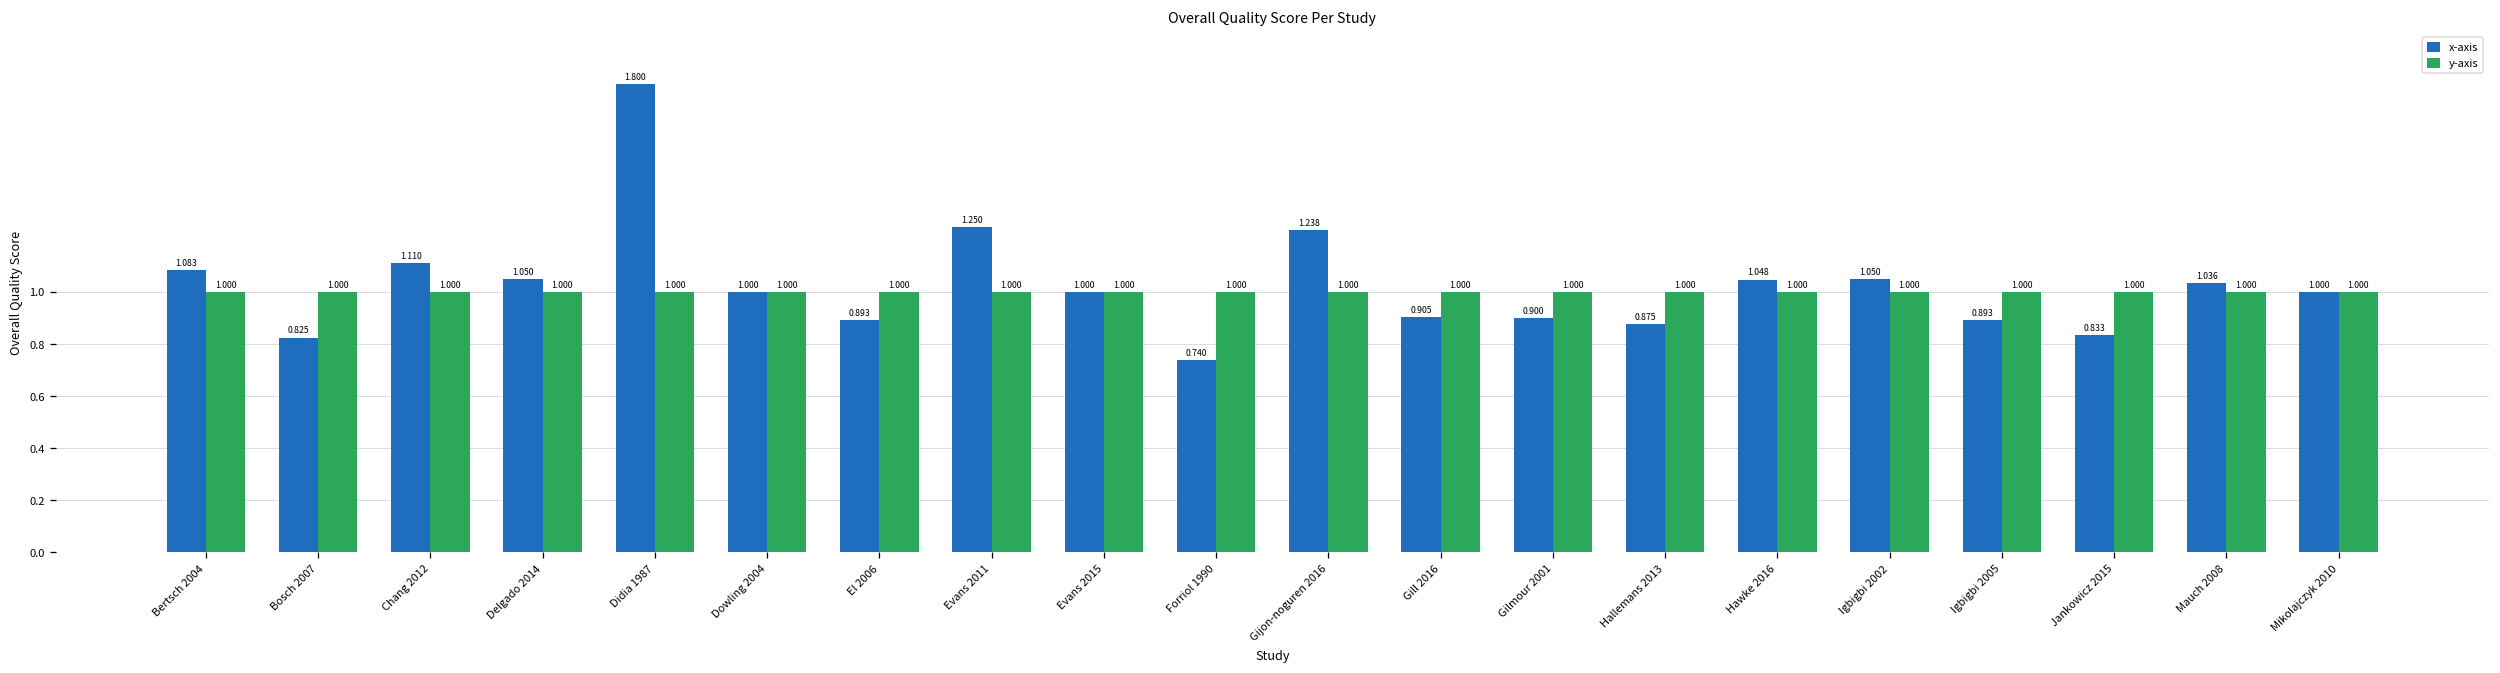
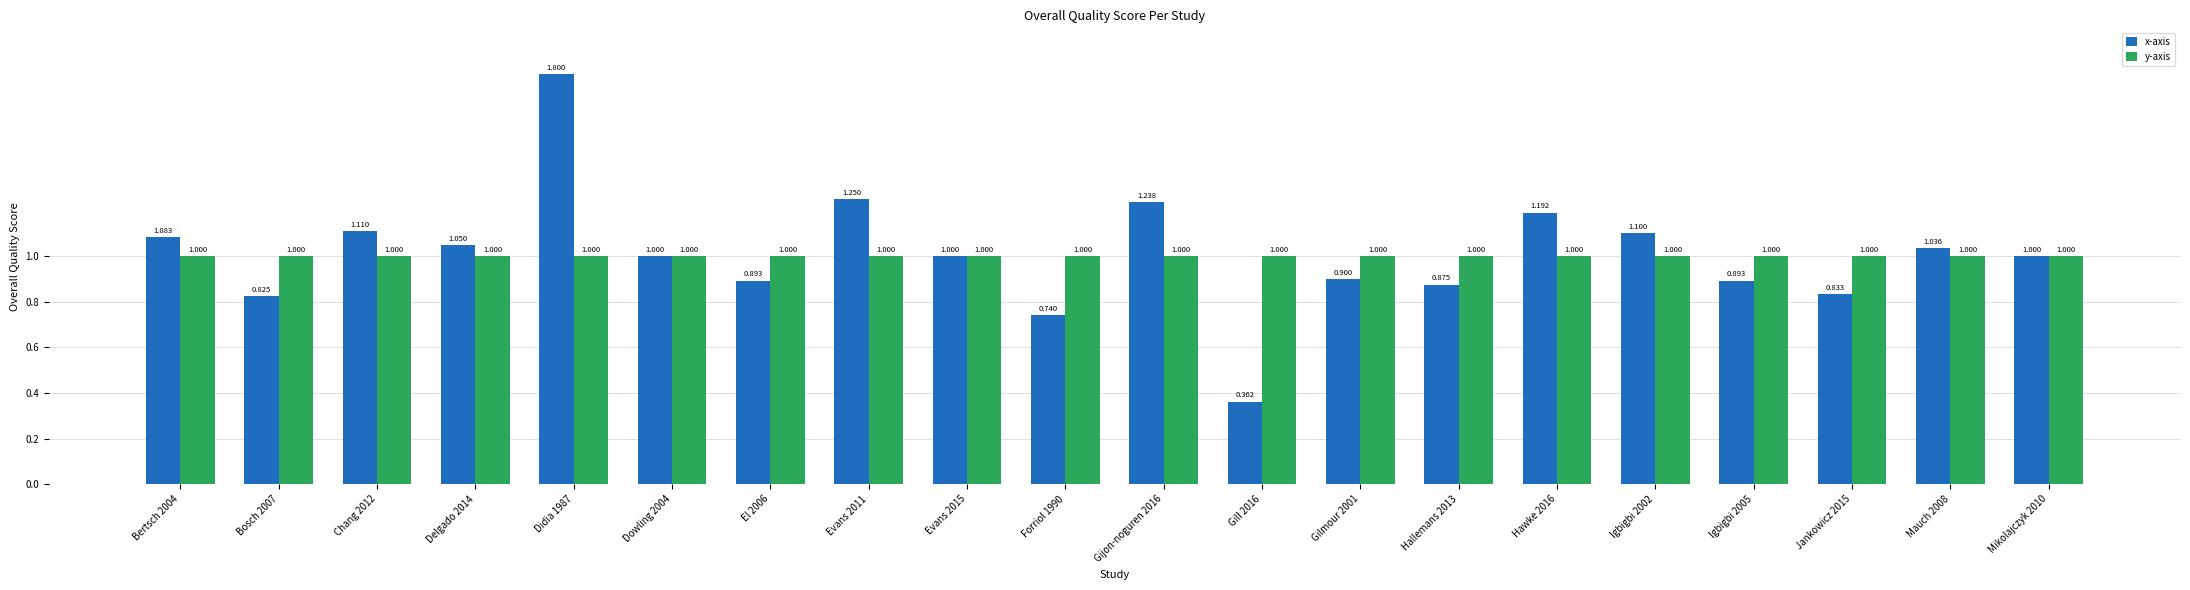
  {
    "x-axis": {
      "Bertsch 2004": 1.083,
      "Bosch 2007": 0.825,
      "Chang 2012": 1.110,
      "Delgado 2014": 1.050,
      "Didia 1987": 1.800,
      "Dowling 2004": 1.000,
      "El 2006": 0.893,
      "Evans 2011": 1.250,
      "Evans 2015": 1.000,
      "Forriol 1990": 0.740,
      "Gijon-noguren 2016": 1.238,
-     "Gill 2016": 0.905,
+     "Gill 2016": 0.362,
      "Gilmour 2001": 0.900,
      "Hallemans 2013": 0.875,
-     "Hawke 2016": 1.048,
-     "Igbigbi 2002": 1.050,
+     "Hawke 2016": 1.192,
+     "Igbigbi 2002": 1.100,
      "Igbigbi 2005": 0.893,
      "Jankowicz 2015": 0.833,
      "Mauch 2008": 1.036,
      "Mikolajczyk 2010": 1.000
    },
    "y-axis": {
      "Bertsch 2004": 1.000,
      "Bosch 2007": 1.000,
      "Chang 2012": 1.000,
      "Delgado 2014": 1.000,
      "Didia 1987": 1.000,
      "Dowling 2004": 1.000,
      "El 2006": 1.000,
      "Evans 2011": 1.000,
      "Evans 2015": 1.000,
      "Forriol 1990": 1.000,
      "Gijon-noguren 2016": 1.000,
      "Gill 2016": 1.000,
      "Gilmour 2001": 1.000,
      "Hallemans 2013": 1.000,
      "Hawke 2016": 1.000,
      "Igbigbi 2002": 1.000,
      "Igbigbi 2005": 1.000,
      "Jankowicz 2015": 1.000,
      "Mauch 2008": 1.000,
      "Mikolajczyk 2010": 1.000
    }
  }
